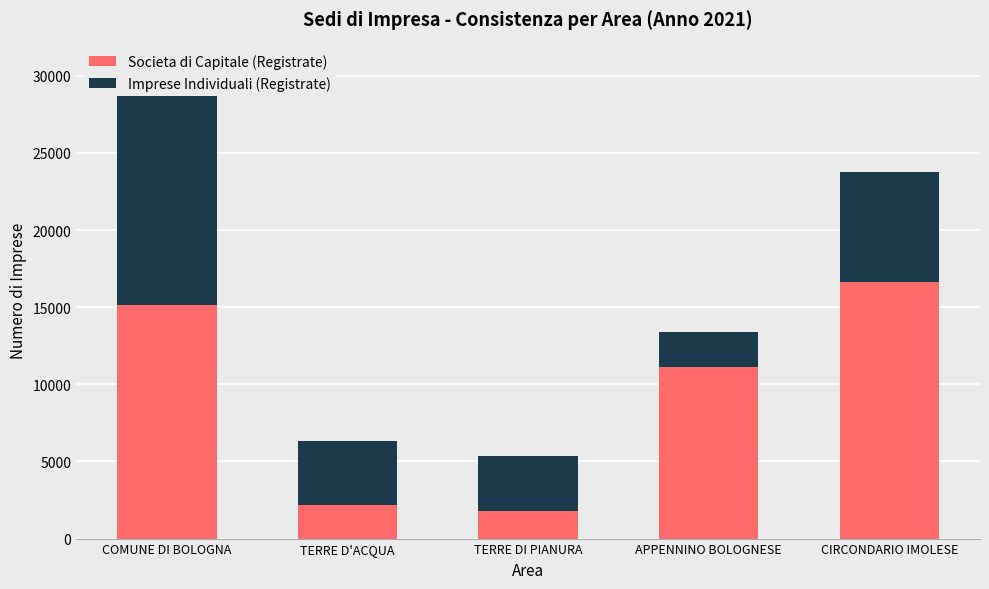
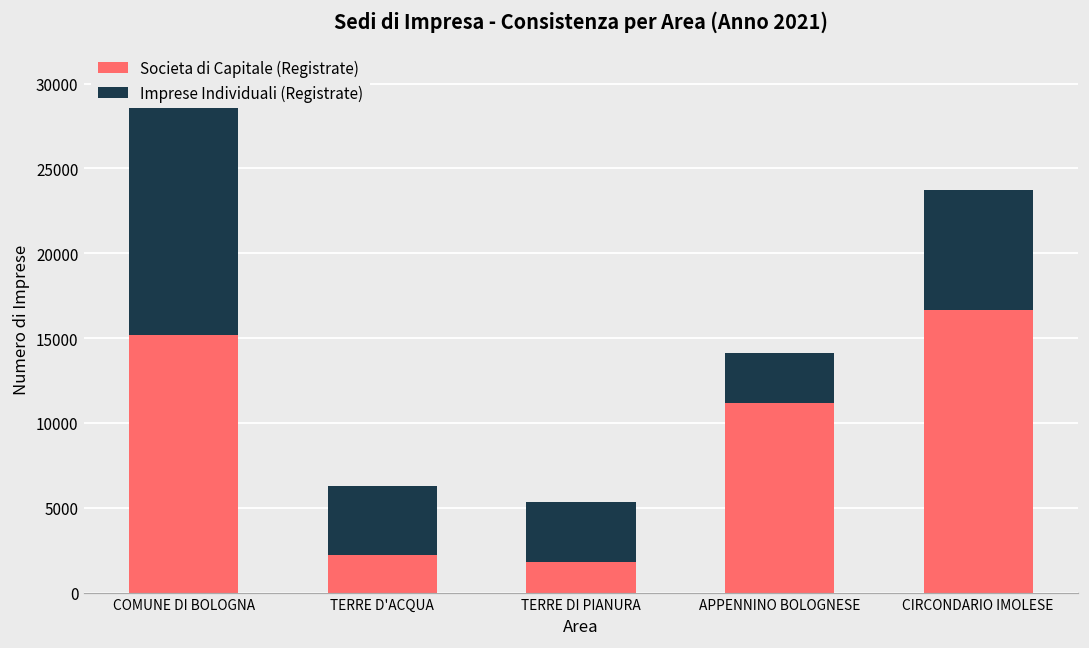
  {
    "Societa di Capitale (Registrate)": {
      "COMUNE DI BOLOGNA": 15200,
      "TERRE D'ACQUA": 2200,
      "TERRE DI PIANURA": 1800,
      "APPENNINO BOLOGNESE": 11200,
      "CIRCONDARIO IMOLESE": 16600
    },
    "Imprese Individuali (Registrate)": {
      "TERRE D'ACQUA": 4100,
      "TERRE DI PIANURA": 3500,
-     "APPENNINO BOLOGNESE": 2300,
+     "APPENNINO BOLOGNESE": 3000,
      "CIRCONDARIO IMOLESE": 7100
    }
  }
